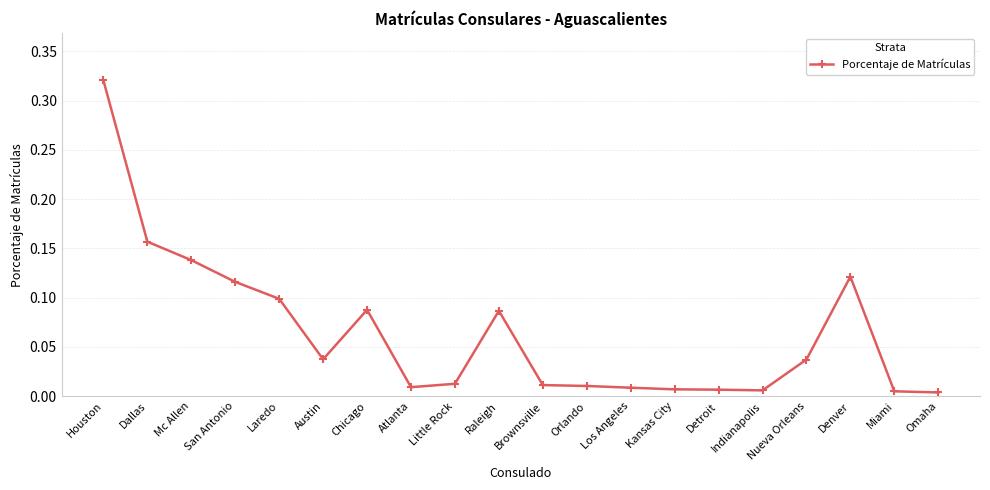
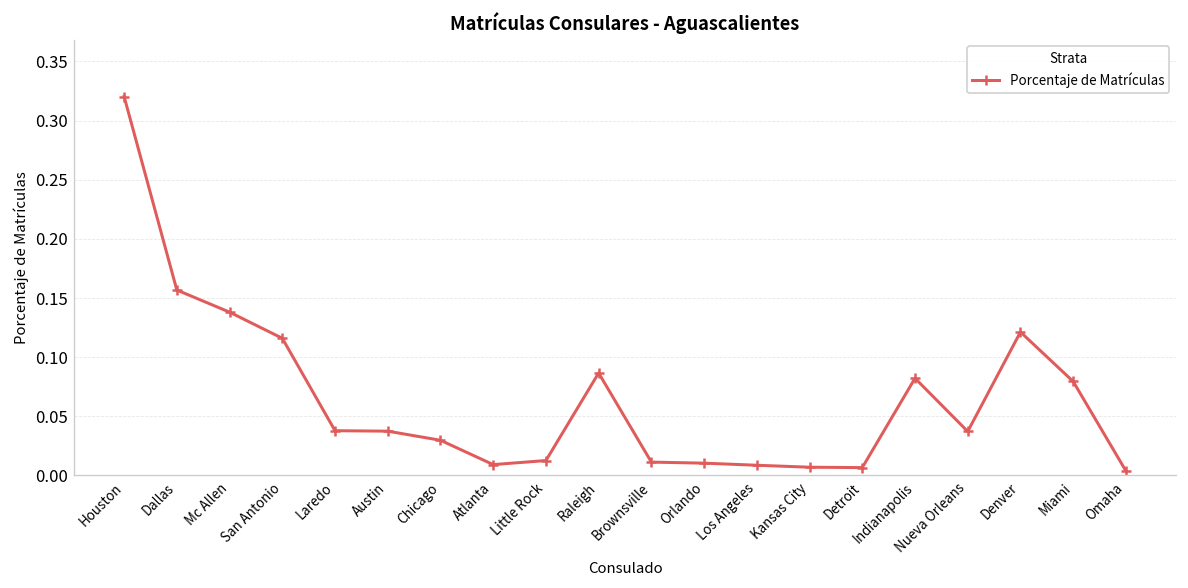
  {
    "Houston": 0.32,
    "Dallas": 0.16,
    "Mc Allen": 0.14,
    "San Antonio": 0.12,
-   "Laredo": 0.10,
+   "Laredo": 0.04,
    "Austin": 0.04,
-   "Chicago": 0.09,
+   "Chicago": 0.03,
    "Atlanta": 0.01,
    "Little Rock": 0.01,
    "Raleigh": 0.09,
    "Brownsville": 0.01,
    "Orlando": 0.01,
    "Los Angeles": 0.01,
    "Kansas City": 0.01,
    "Detroit": 0.01,
-   "Indianapolis": 0.01,
+   "Indianapolis": 0.08,
    "Nueva Orleans": 0.04,
    "Denver": 0.12,
-   "Miami": 0.00,
+   "Miami": 0.08,
    "Omaha": 0.00
  }
